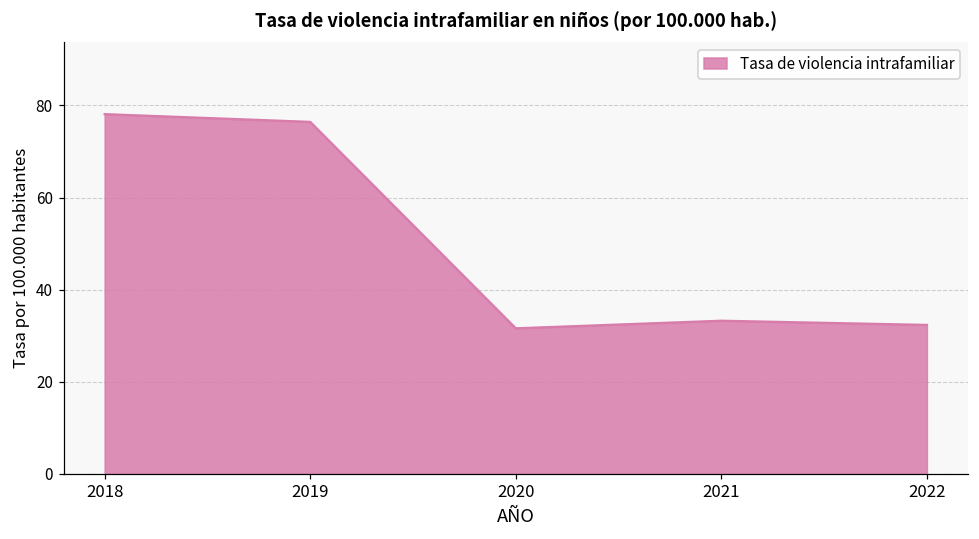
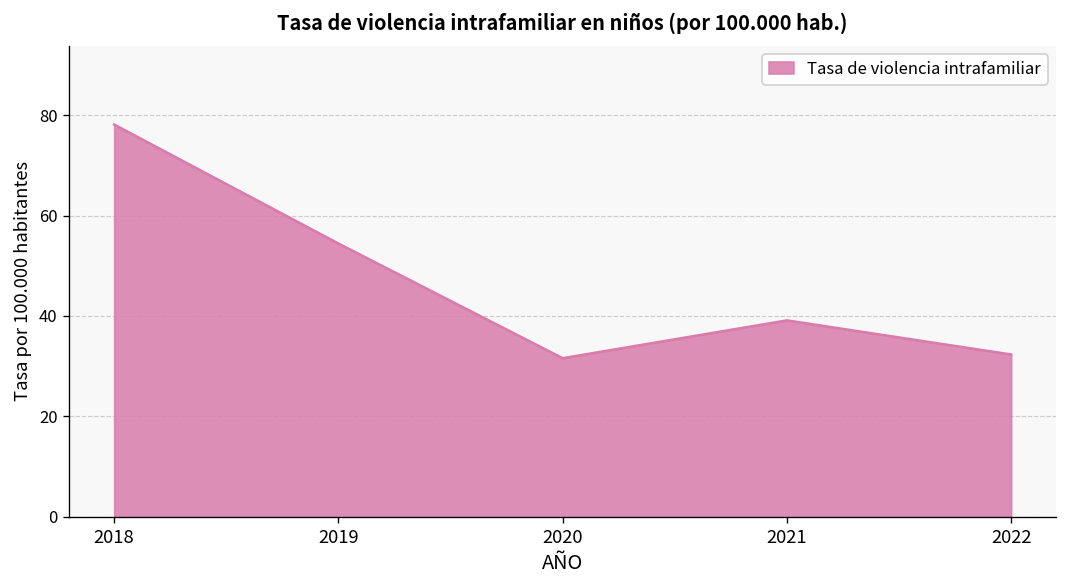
  {
    "2018": 78,
-   "2019": 76,
+   "2019": 54,
    "2020": 32,
-   "2021": 33,
+   "2021": 39,
    "2022": 32
  }
